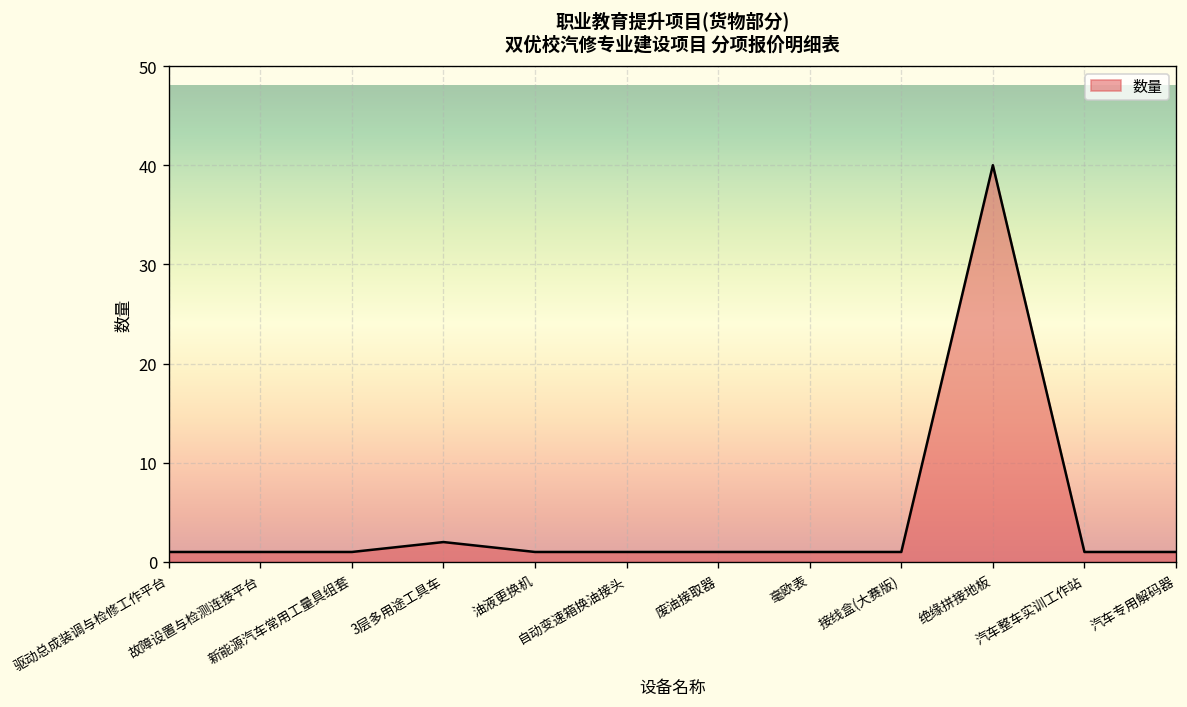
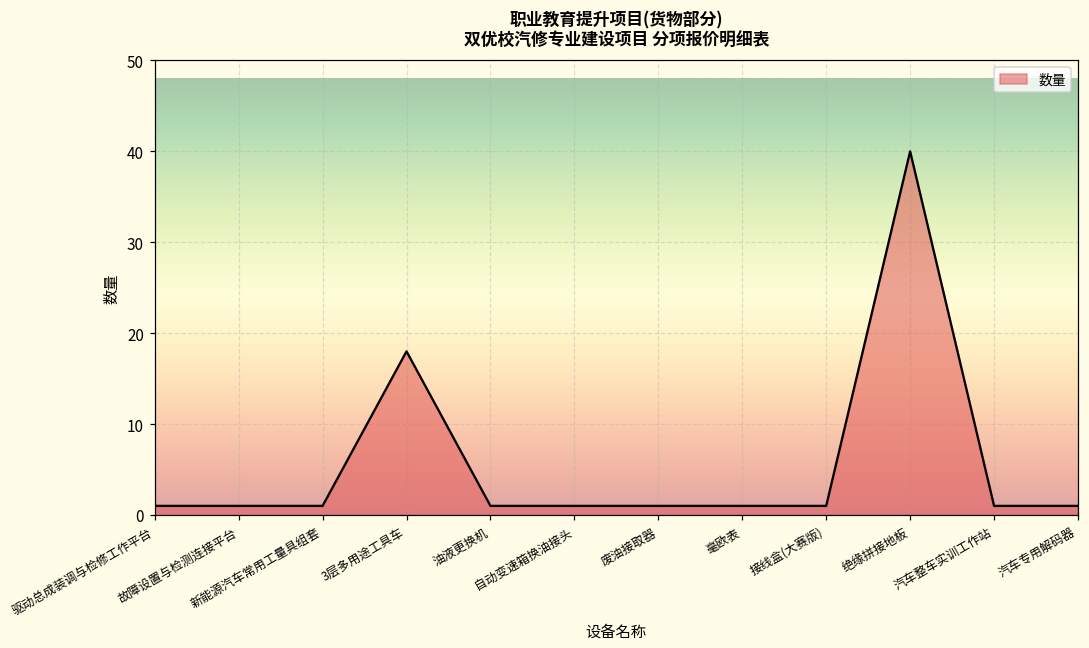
  {
    "驱动总成装调与检修工作平台": 1,
    "故障设置与检测连接平台": 1,
    "新能源汽车常用工量具组套": 1,
-   "3层多用途工具车": 2,
+   "3层多用途工具车": 18,
    "油液更换机": 1,
    "自动变速箱换油接头": 1,
    "废油接取器": 1,
    "毫欧表": 1,
    "接线盒(大赛版)": 1,
    "绝缘拼接地板": 40,
    "汽车整车实训工作站": 1,
    "汽车专用解码器": 1
  }
